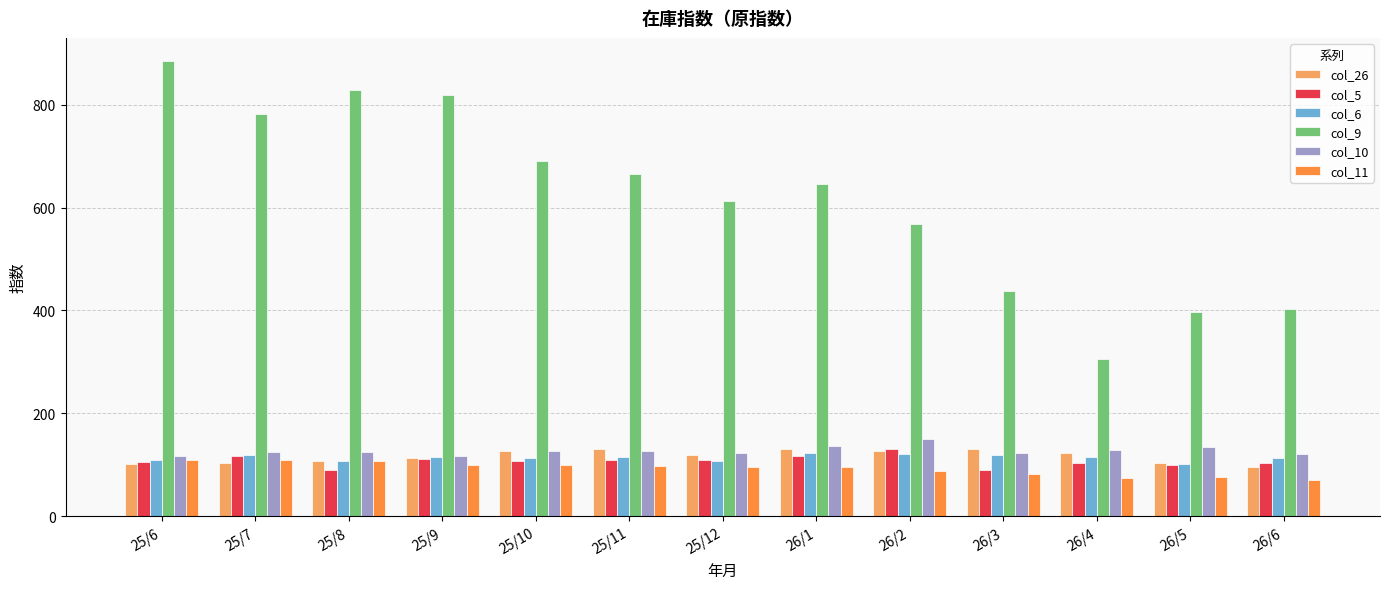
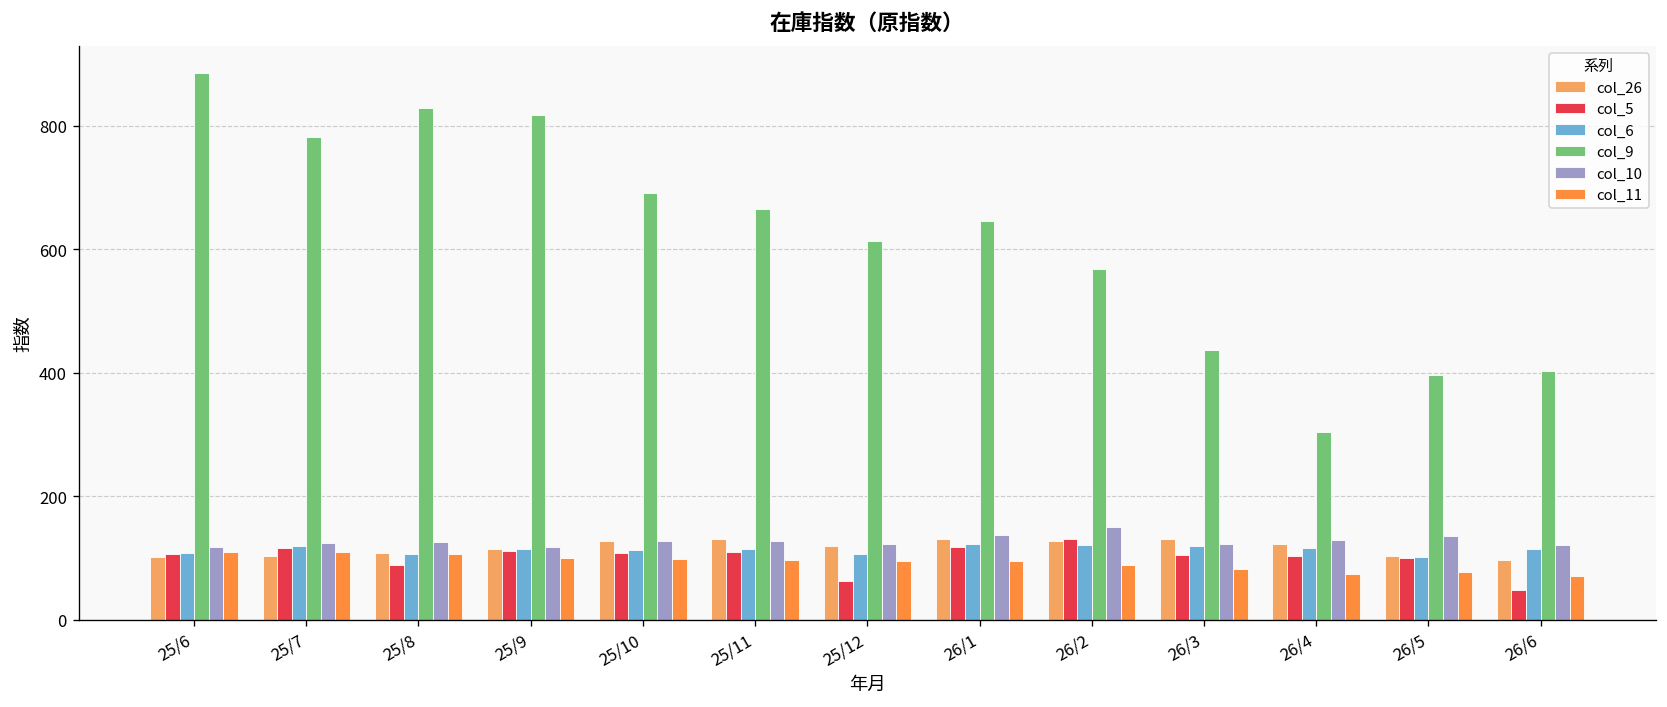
  {
    "col_5": {
      "25/6": 110,
      "25/7": 120,
      "25/8": 90,
      "25/9": 110,
      "25/10": 110,
      "25/11": 110,
-     "25/12": 110,
+     "25/12": 60,
      "26/1": 120,
      "26/2": 130,
-     "26/3": 90,
+     "26/3": 110,
      "26/4": 100,
      "26/5": 100,
-     "26/6": 100
+     "26/6": 50
    },
    "col_9": {
      "25/6": 890,
      "25/7": 780,
      "25/8": 830,
      "25/9": 820,
      "25/10": 690,
      "25/11": 660,
      "25/12": 610,
      "26/1": 650,
      "26/2": 570,
      "26/3": 440,
      "26/4": 300,
      "26/5": 400,
      "26/6": 400
    }
  }
